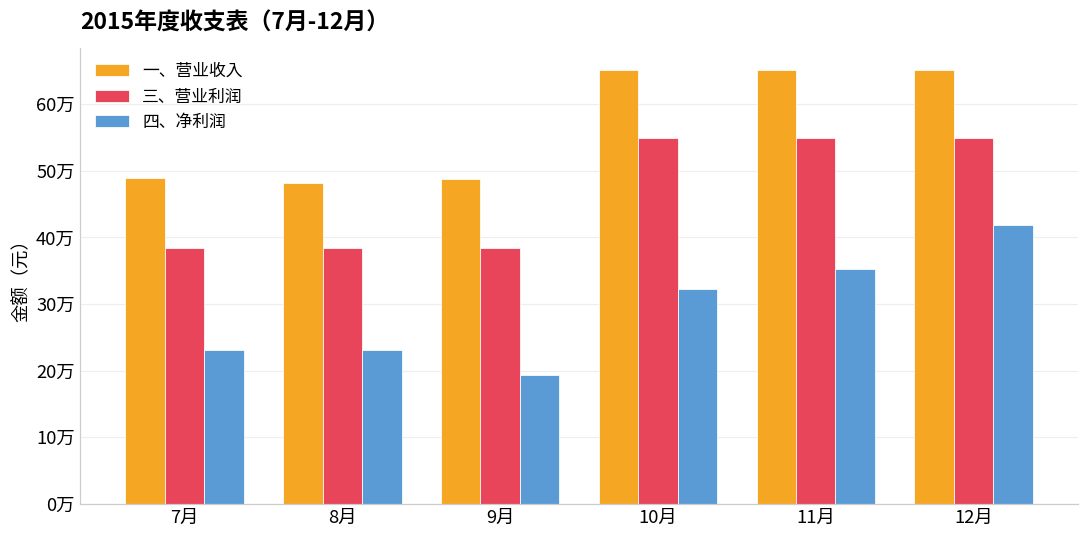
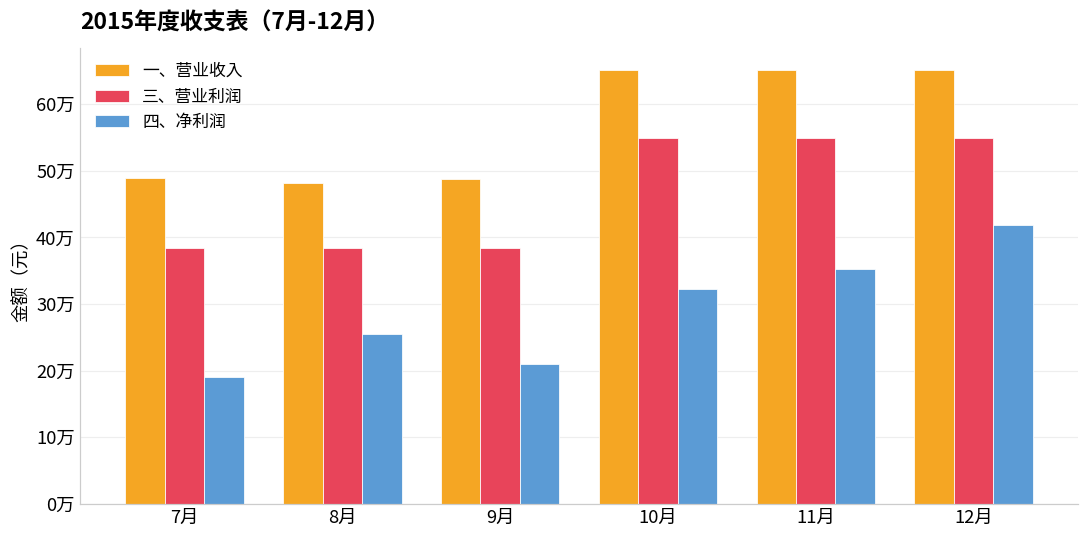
  {
    "一、营业收入": {
      "7月": "49万",
      "8月": "48万",
      "9月": "49万",
      "10月": "65万",
      "11月": "65万",
      "12月": "65万"
    },
    "三、营业利润": {
      "7月": "38万",
      "8月": "38万",
      "9月": "38万",
      "10月": "55万",
      "11月": "55万",
      "12月": "55万"
    },
    "四、净利润": {
-     "7月": "23万",
-     "8月": "23万",
-     "9月": "19万",
+     "7月": "19万",
+     "8月": "26万",
+     "9月": "21万",
      "10月": "32万",
      "11月": "35万",
      "12月": "42万"
    }
  }
